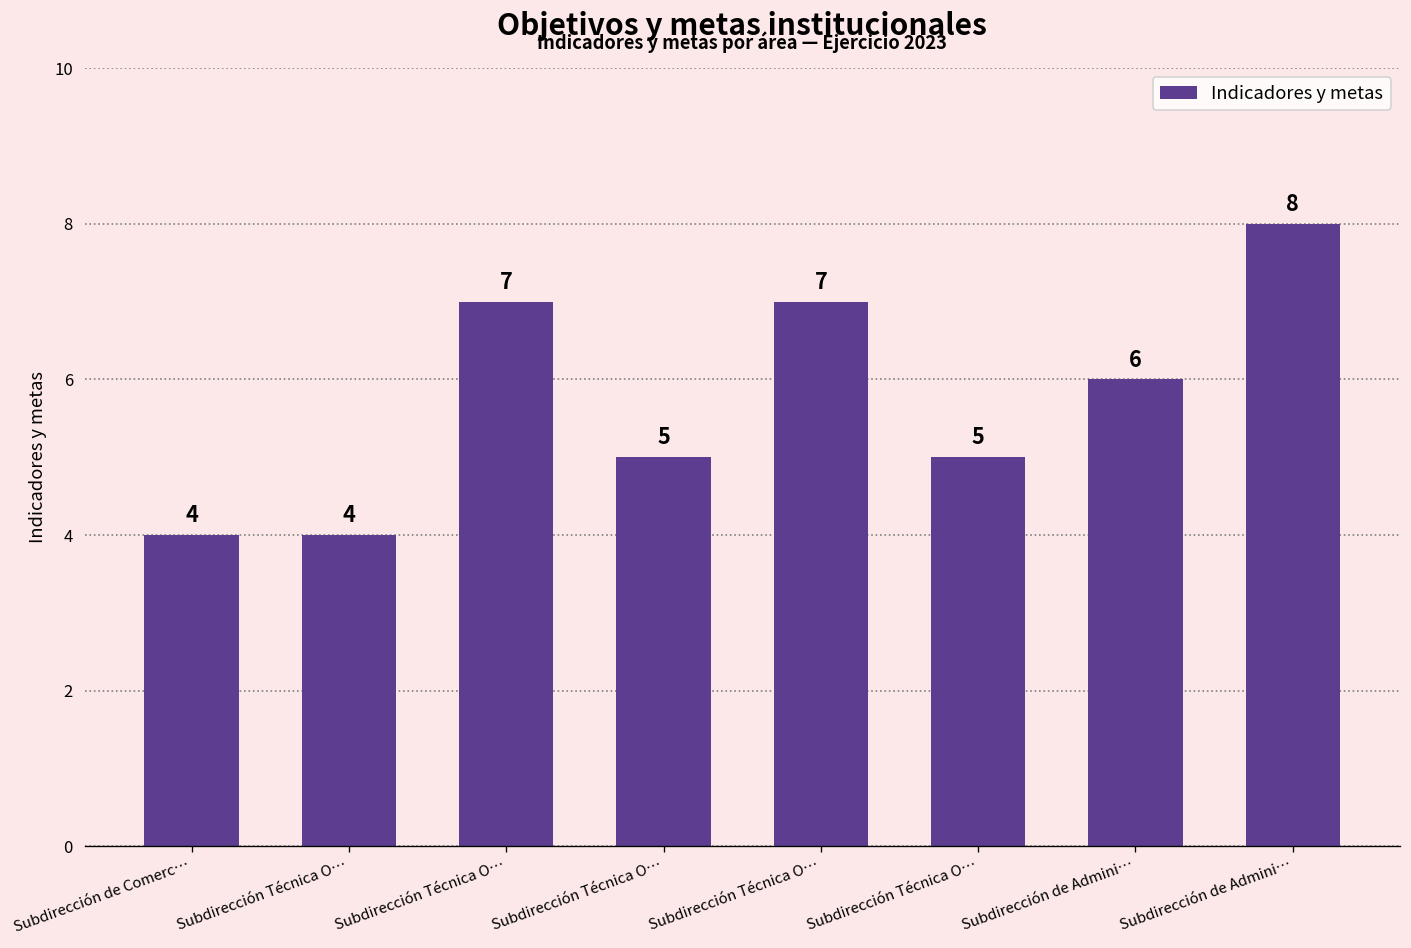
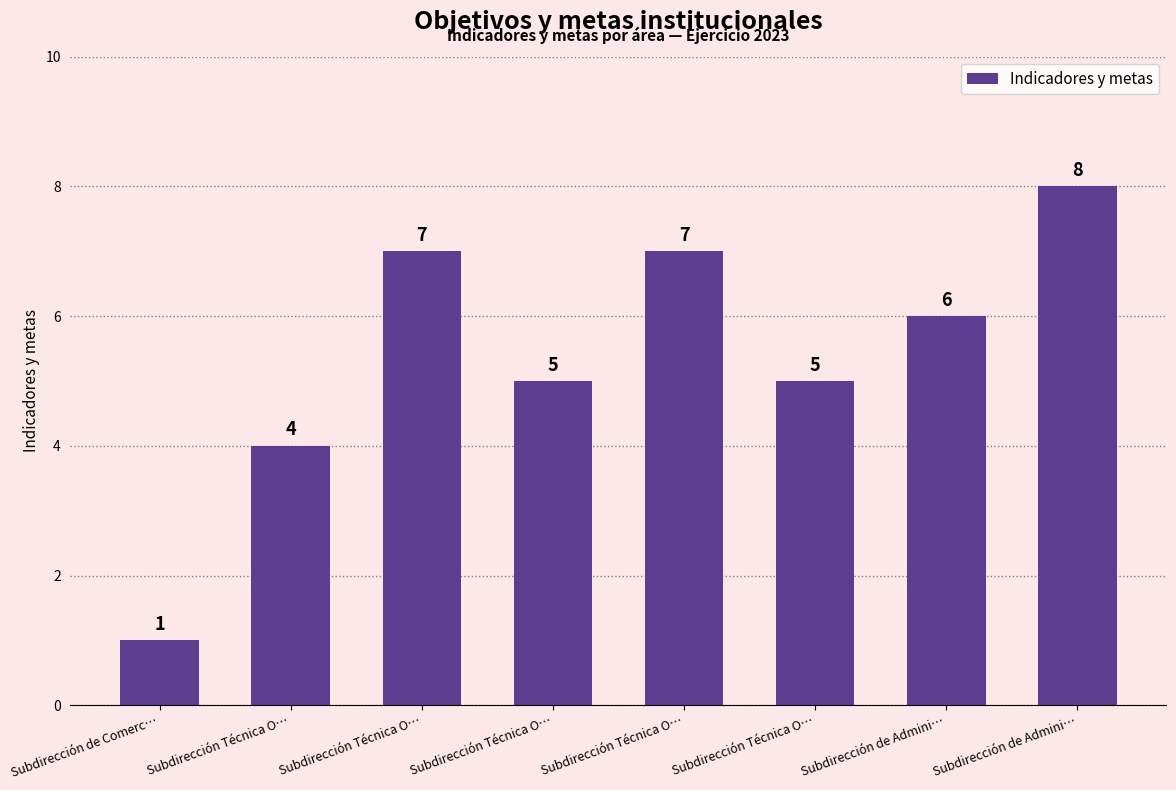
  {
-   "Subdirección de Comerc…": 4
+   "Subdirección de Comerc…": 1
  }
